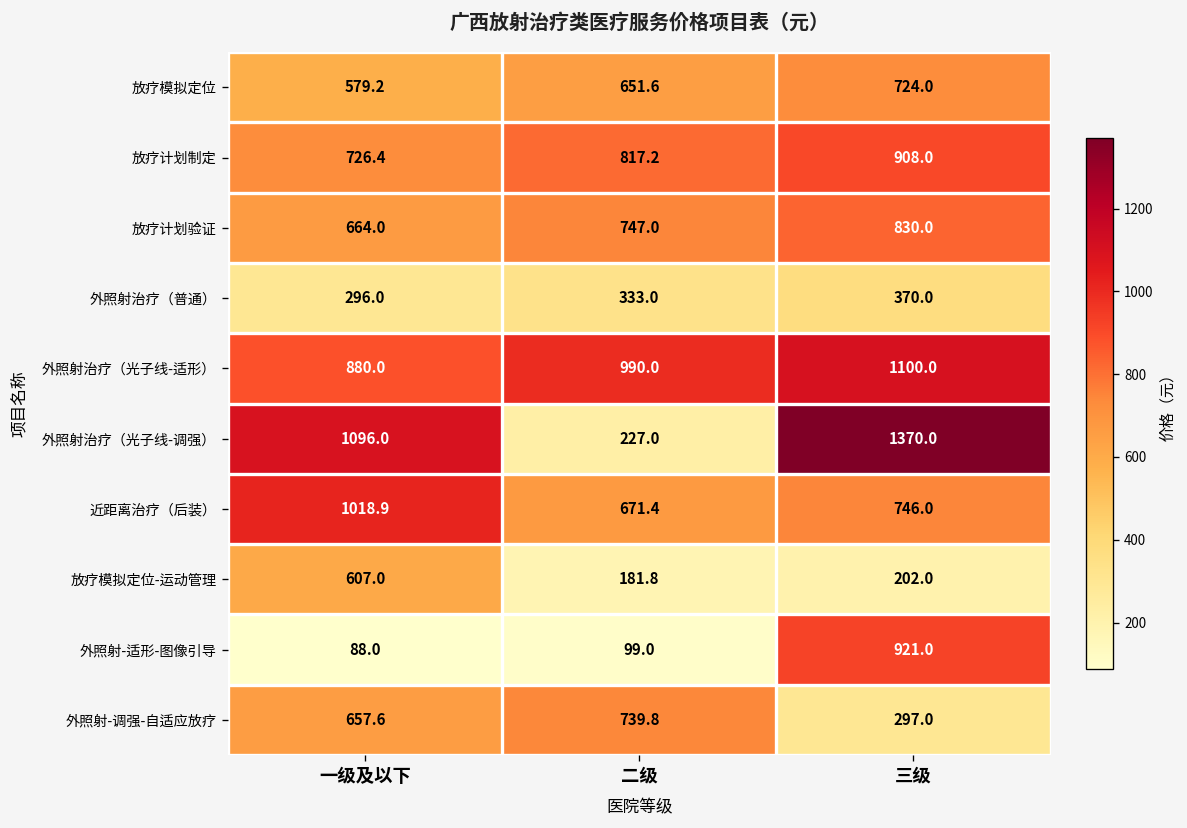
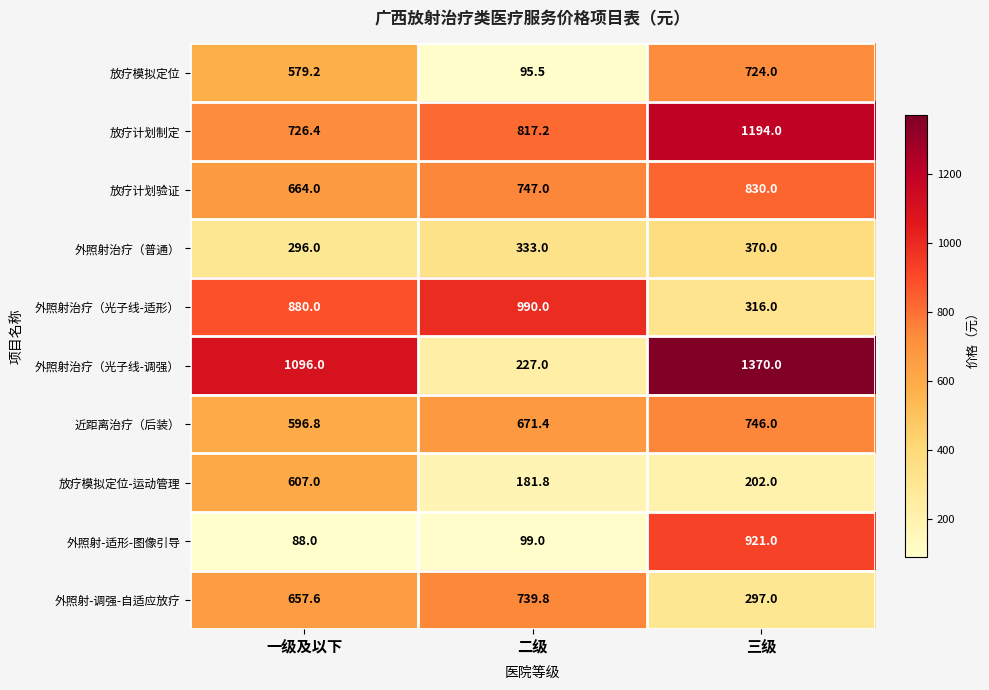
  {
    "放疗模拟定位": {
      "一级及以下": 579.2,
-     "二级": 651.6,
+     "二级": 95.5,
      "三级": 724.0
    },
    "放疗计划制定": {
      "一级及以下": 726.4,
      "二级": 817.2,
-     "三级": 908.0
+     "三级": 1194.0
    },
    "放疗计划验证": {
      "一级及以下": 664.0,
      "二级": 747.0,
      "三级": 830.0
    },
    "外照射治疗（普通）": {
      "一级及以下": 296.0,
      "二级": 333.0,
      "三级": 370.0
    },
    "外照射治疗（光子线-适形）": {
      "一级及以下": 880.0,
      "二级": 990.0,
-     "三级": 1100.0
+     "三级": 316.0
    },
    "外照射治疗（光子线-调强）": {
      "一级及以下": 1096.0,
      "二级": 227.0,
      "三级": 1370.0
    },
    "近距离治疗（后装）": {
-     "一级及以下": 1018.9,
+     "一级及以下": 596.8,
      "二级": 671.4,
      "三级": 746.0
    },
    "放疗模拟定位-运动管理": {
      "一级及以下": 607.0,
      "二级": 181.8,
      "三级": 202.0
    },
    "外照射-适形-图像引导": {
      "一级及以下": 88.0,
      "二级": 99.0,
      "三级": 921.0
    },
    "外照射-调强-自适应放疗": {
      "一级及以下": 657.6,
      "二级": 739.8,
      "三级": 297.0
    }
  }
